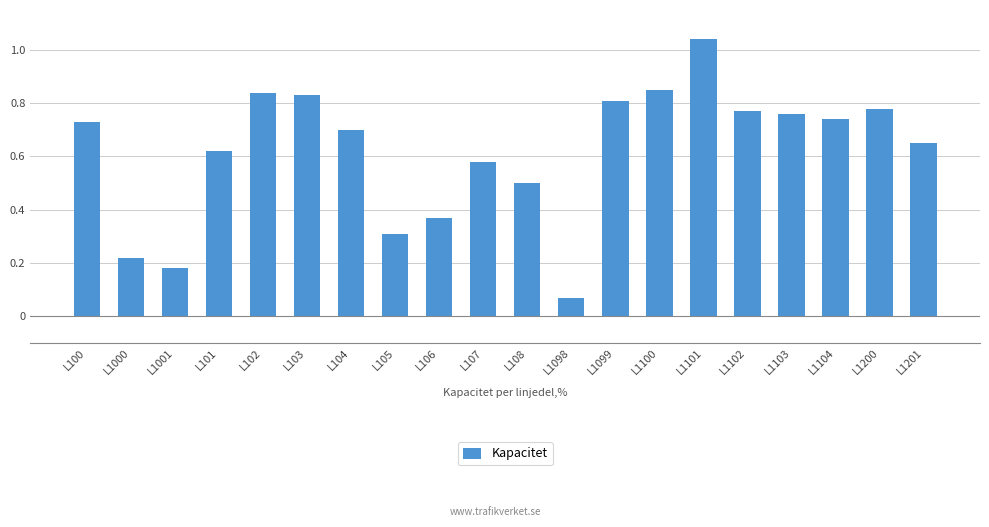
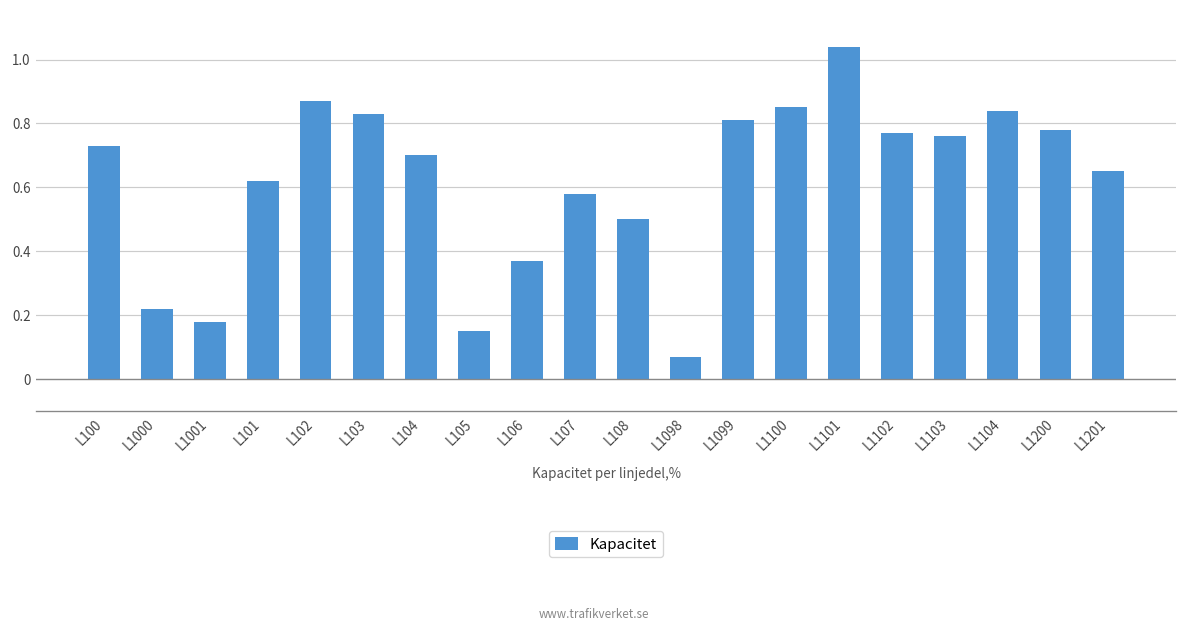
  {
    "L100": 0.73,
    "L1000": 0.22,
    "L1001": 0.18,
    "L101": 0.62,
-   "L102": 0.84,
+   "L102": 0.87,
    "L103": 0.83,
    "L104": 0.70,
-   "L105": 0.31,
+   "L105": 0.15,
    "L106": 0.37,
    "L107": 0.58,
    "L108": 0.50,
    "L1098": 0.07,
    "L1099": 0.81,
    "L1100": 0.85,
    "L1101": 1.04,
    "L1102": 0.77,
    "L1103": 0.76,
-   "L1104": 0.74,
+   "L1104": 0.84,
    "L1200": 0.78,
    "L1201": 0.65
  }
